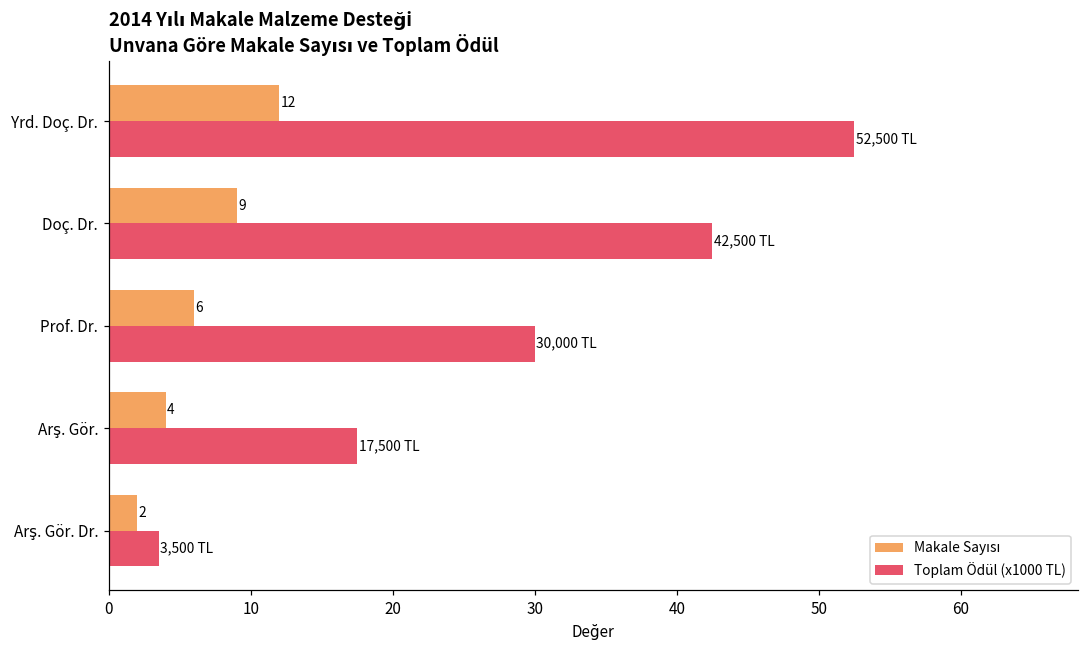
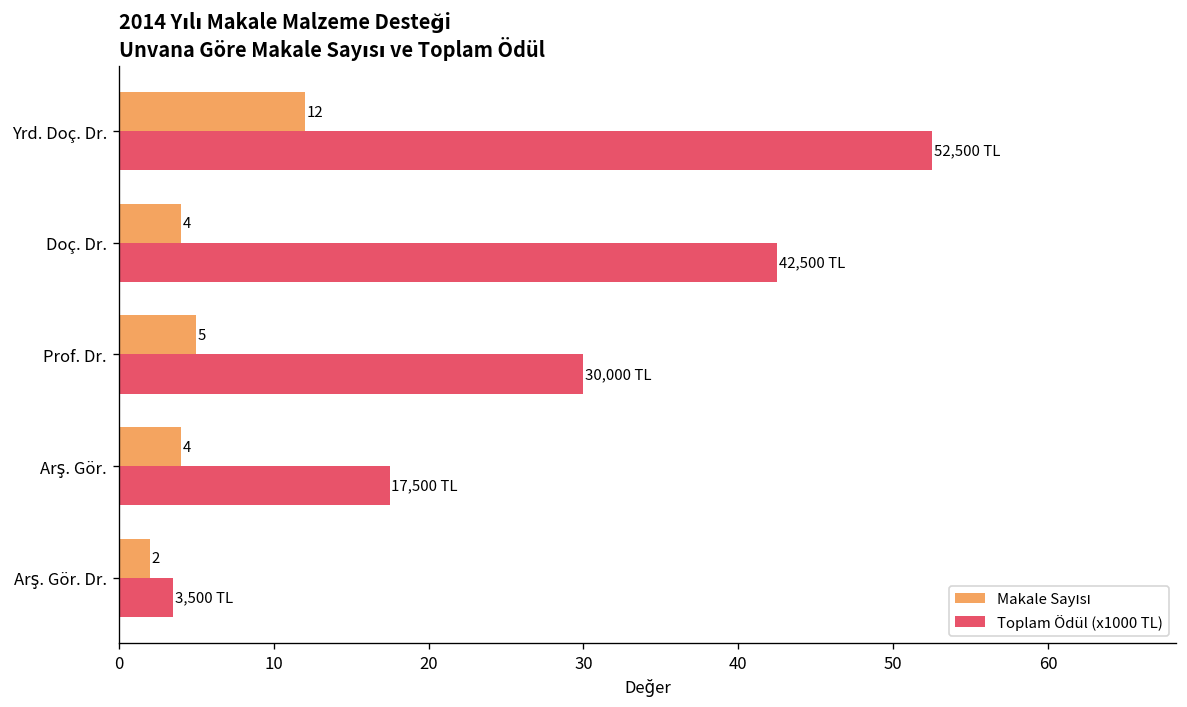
  {
    "Makale Sayısı": {
      "Yrd. Doç. Dr.": 12,
-     "Doç. Dr.": 9,
-     "Prof. Dr.": 6,
+     "Doç. Dr.": 4,
+     "Prof. Dr.": 5,
      "Arş. Gör.": 4,
      "Arş. Gör. Dr.": 2
    }
  }
